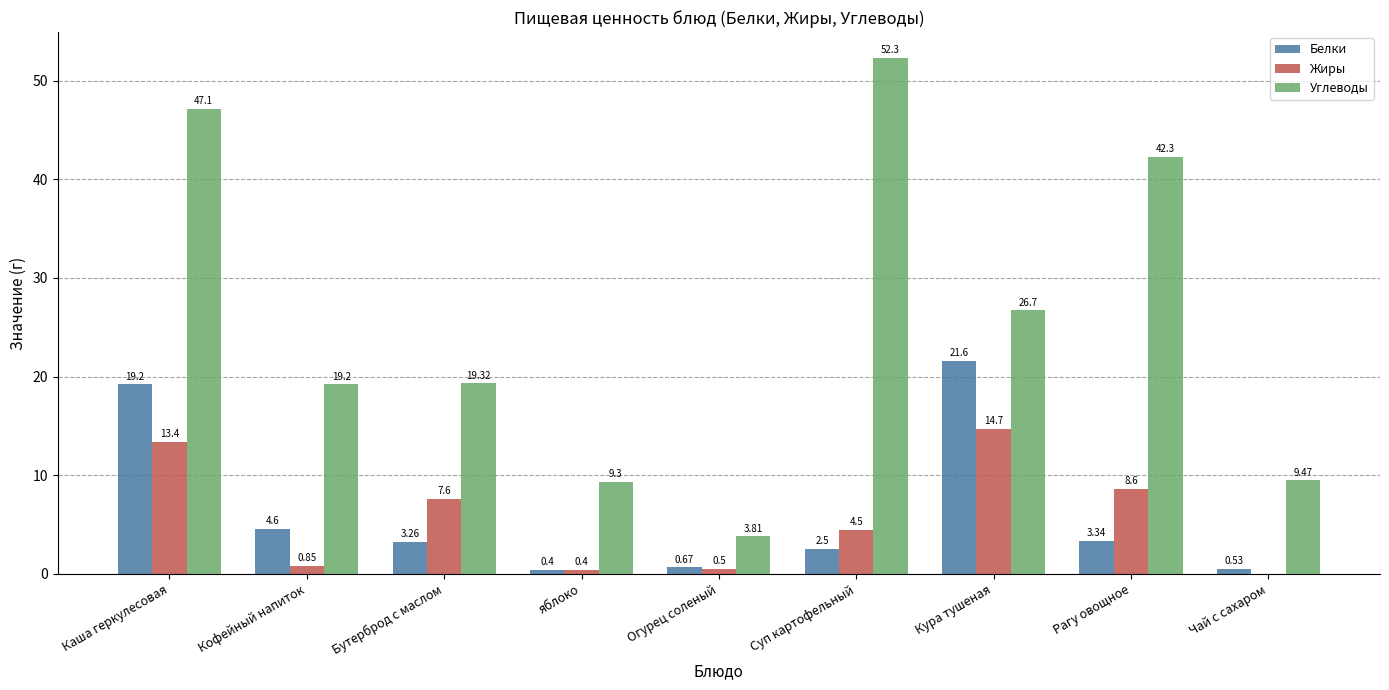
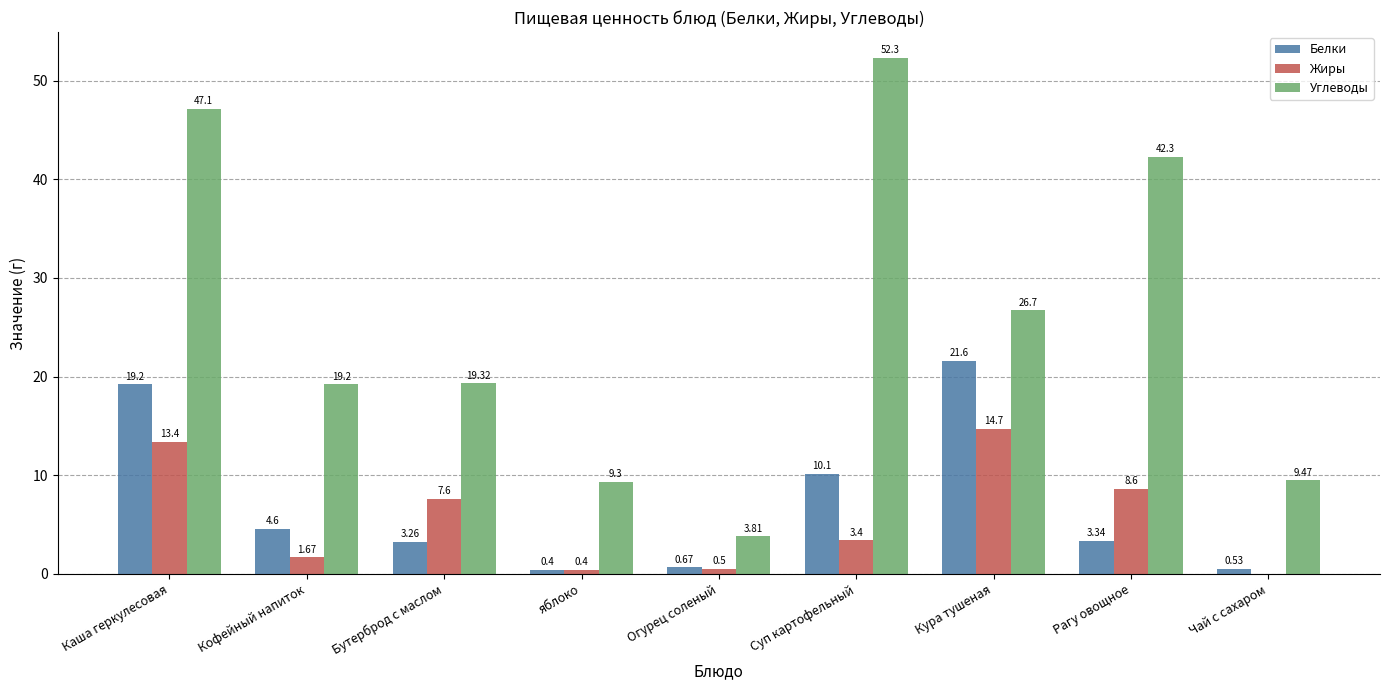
  {
    "Белки": {
      "Каша геркулесовая": 19.2,
      "Кофейный напиток": 4.6,
      "Бутерброд с маслом": 3.26,
      "яблоко": 0.4,
      "Огурец соленый": 0.67,
-     "Суп картофельный": 2.5,
+     "Суп картофельный": 10.1,
      "Кура тушеная": 21.6,
      "Рагу овощное": 3.34,
      "Чай с сахаром": 0.53
    },
    "Жиры": {
      "Каша геркулесовая": 13.4,
-     "Кофейный напиток": 0.85,
+     "Кофейный напиток": 1.67,
      "Бутерброд с маслом": 7.6,
      "яблоко": 0.4,
      "Огурец соленый": 0.5,
-     "Суп картофельный": 4.5,
+     "Суп картофельный": 3.4,
      "Кура тушеная": 14.7,
      "Рагу овощное": 8.6
    },
    "Углеводы": {
      "Каша геркулесовая": 47.1,
      "Кофейный напиток": 19.2,
      "Бутерброд с маслом": 19.32,
      "яблоко": 9.3,
      "Огурец соленый": 3.81,
      "Суп картофельный": 52.3,
      "Кура тушеная": 26.7,
      "Рагу овощное": 42.3,
      "Чай с сахаром": 9.47
    }
  }
